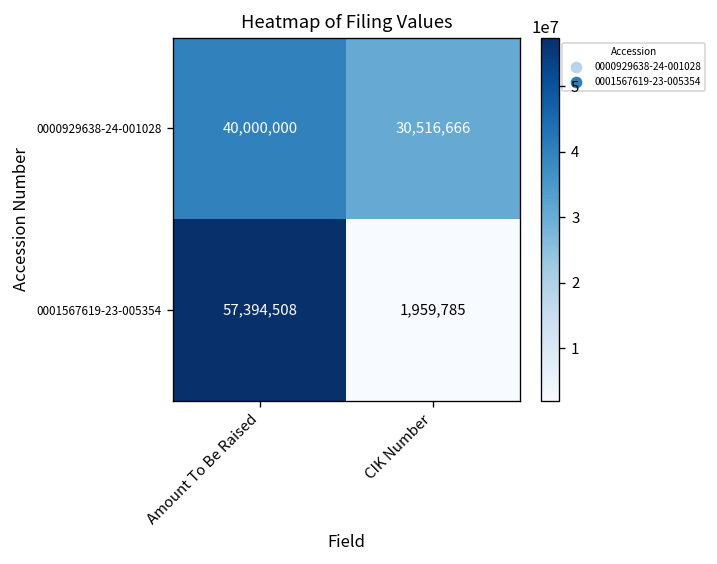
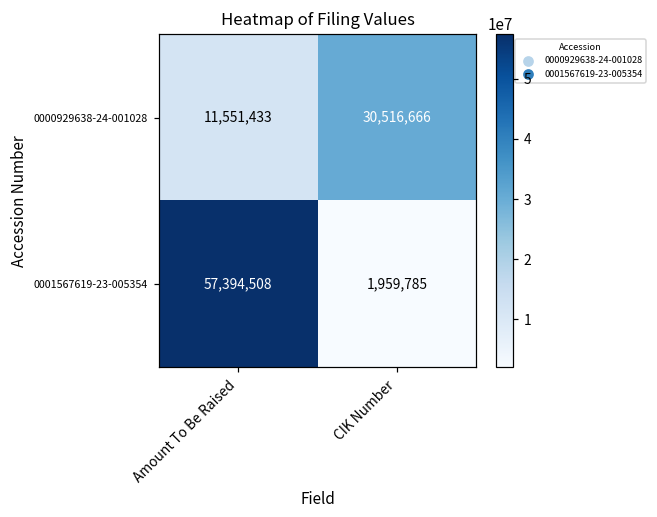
  {
    "0000929638-24-001028": {
-     "Amount To Be Raised": "40,000,000",
+     "Amount To Be Raised": "11,551,433",
      "CIK Number": "30,516,666"
    },
    "0001567619-23-005354": {
      "Amount To Be Raised": "57,394,508",
      "CIK Number": "1,959,785"
    }
  }
